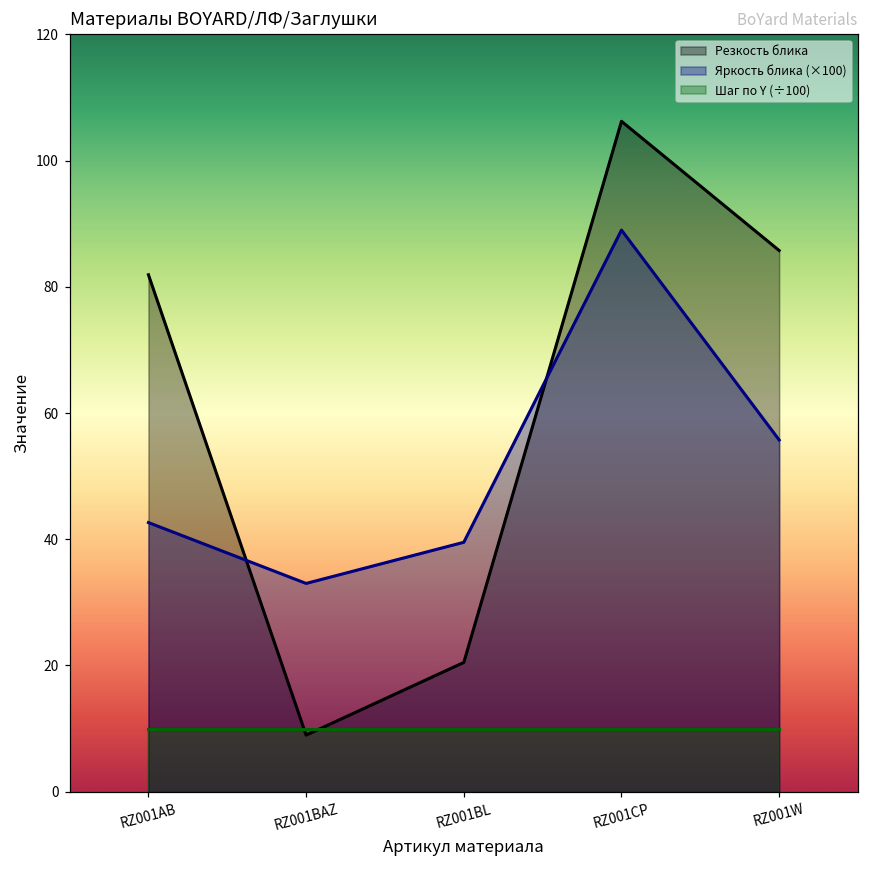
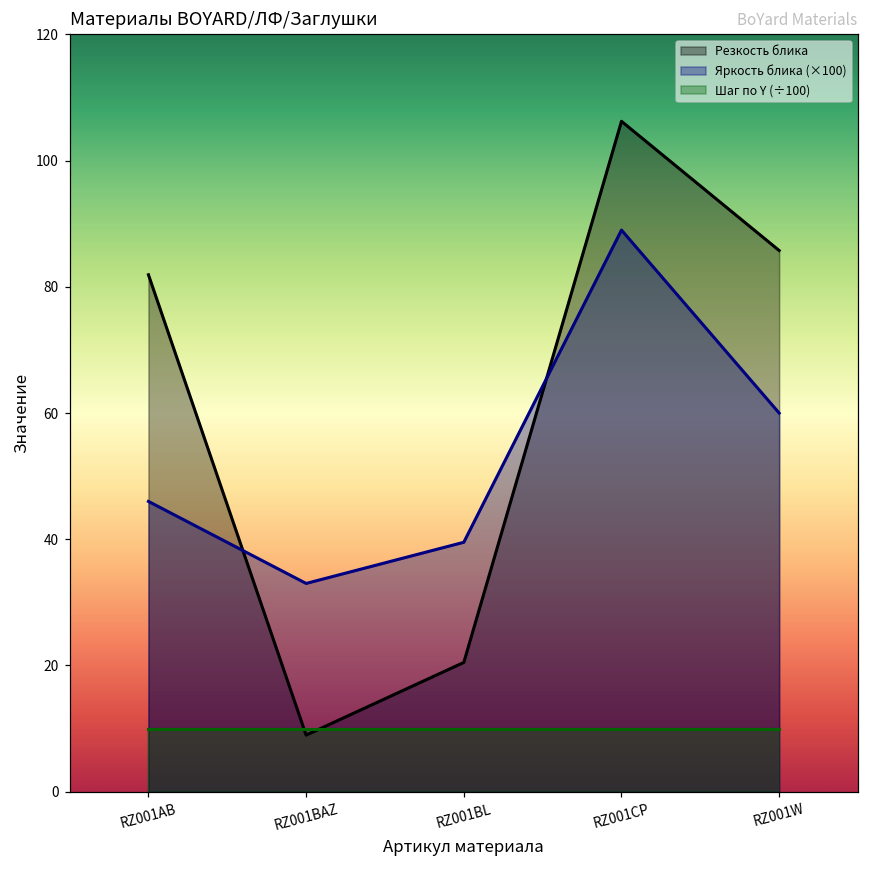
  {
    "Яркость блика (×100)": {
-     "RZ001AB": 43,
+     "RZ001AB": 46,
      "RZ001BAZ": 33,
      "RZ001BL": 40,
      "RZ001CP": 89,
-     "RZ001W": 56
+     "RZ001W": 60
    }
  }
